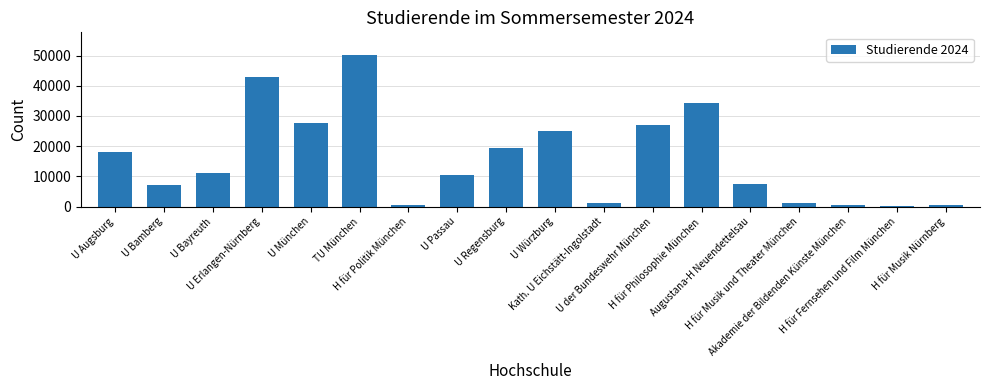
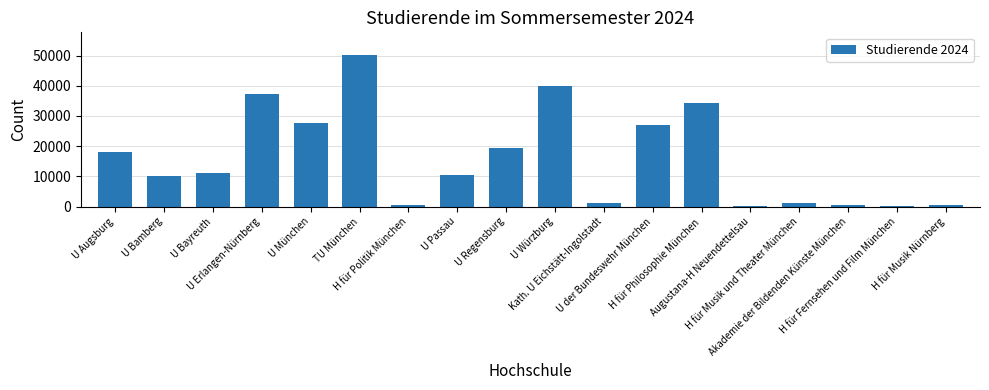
  {
    "U Augsburg": 18000,
-   "U Bamberg": 7000,
+   "U Bamberg": 10000,
    "U Bayreuth": 11000,
-   "U Erlangen-Nürnberg": 43000,
+   "U Erlangen-Nürnberg": 37000,
    "U München": 28000,
    "TU München": 50000,
    "U Passau": 10000,
    "U Regensburg": 19000,
-   "U Würzburg": 25000,
+   "U Würzburg": 40000,
    "Kath. U Eichstätt-Ingolstadt": 1000,
    "U der Bundeswehr München": 27000,
    "H für Philosophie München": 34000,
-   "Augustana-H Neuendettelsau": 8000,
+   "Augustana-H Neuendettelsau": 0,
    "H für Musik und Theater München": 1000
  }
